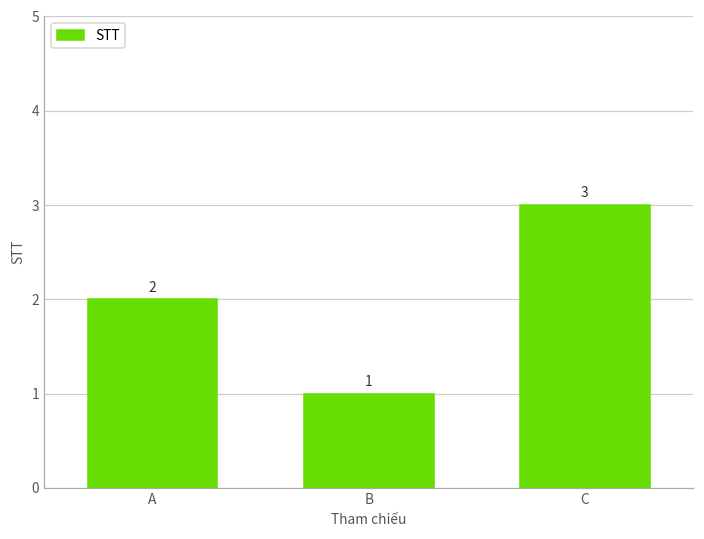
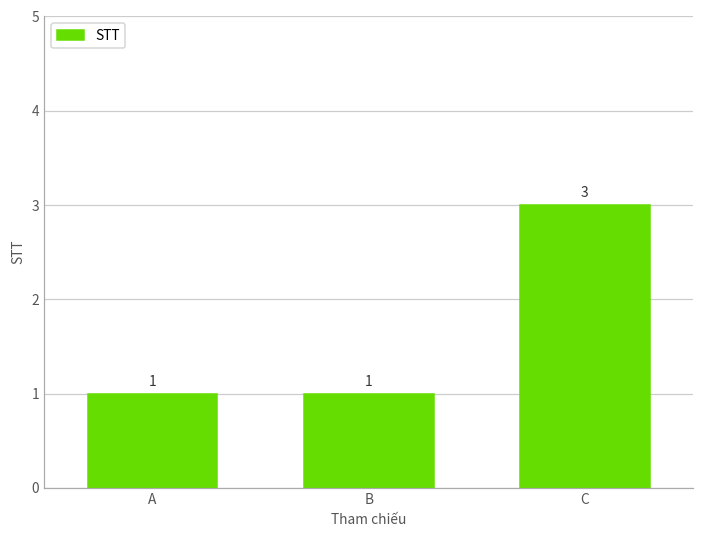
  {
-   "A": 2,
+   "A": 1,
    "B": 1,
    "C": 3
  }
